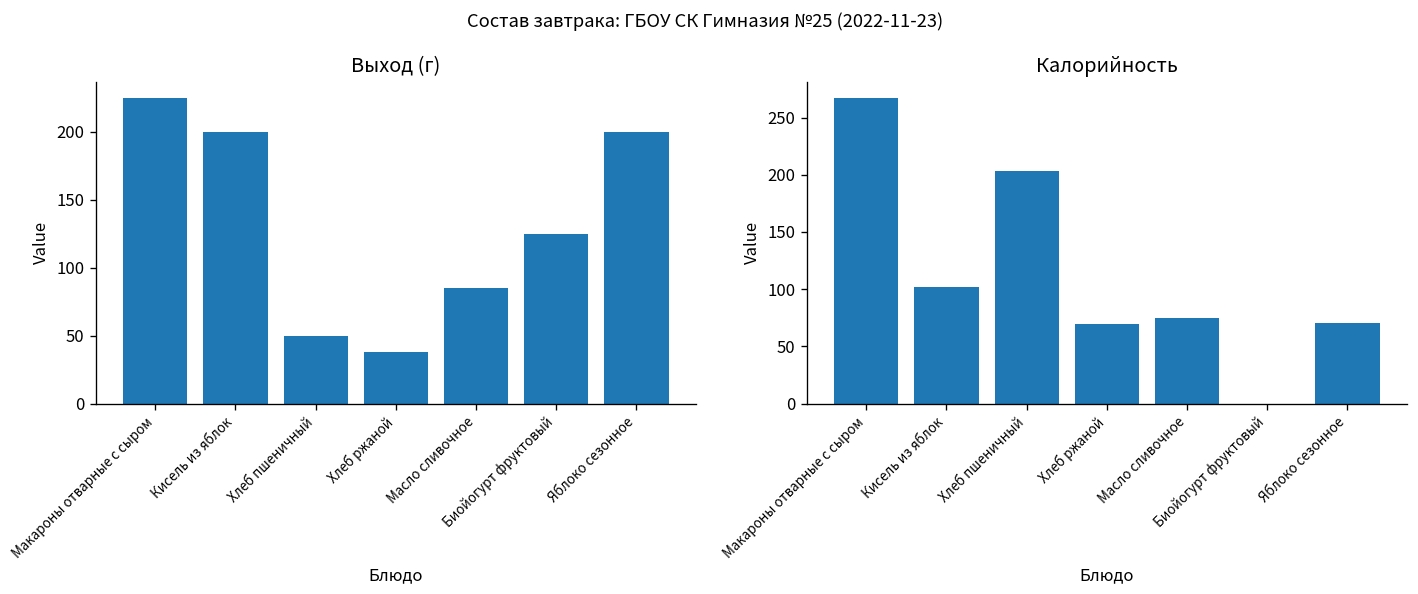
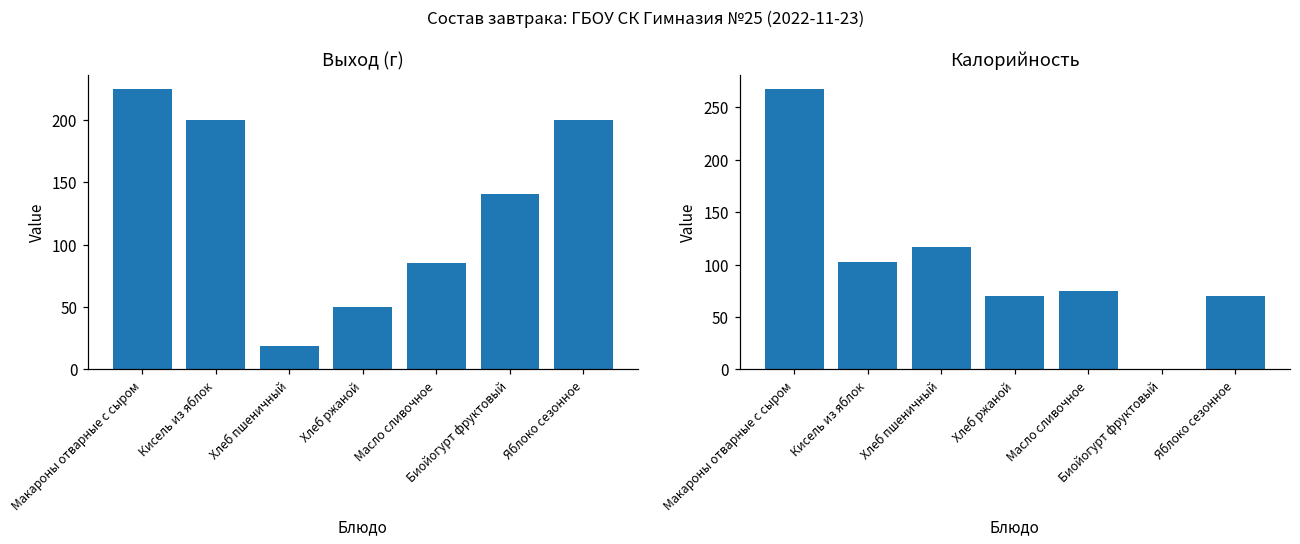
  {
    "Выход (г)": {
      "Макароны отварные с сыром": 225,
      "Кисель из яблок": 200,
-     "Хлеб пшеничный": 50,
-     "Хлеб ржаной": 38,
+     "Хлеб пшеничный": 19,
+     "Хлеб ржаной": 50,
      "Масло сливочное": 85,
-     "Биойогурт фруктовый": 125,
+     "Биойогурт фруктовый": 141,
      "Яблоко сезонное": 200
    },
    "Калорийность": {
      "Макароны отварные с сыром": 270,
      "Кисель из яблок": 100,
-     "Хлеб пшеничный": 200,
+     "Хлеб пшеничный": 120,
      "Хлеб ржаной": 70,
      "Масло сливочное": 80,
      "Биойогурт фруктовый": 0,
      "Яблоко сезонное": 70
    }
  }
